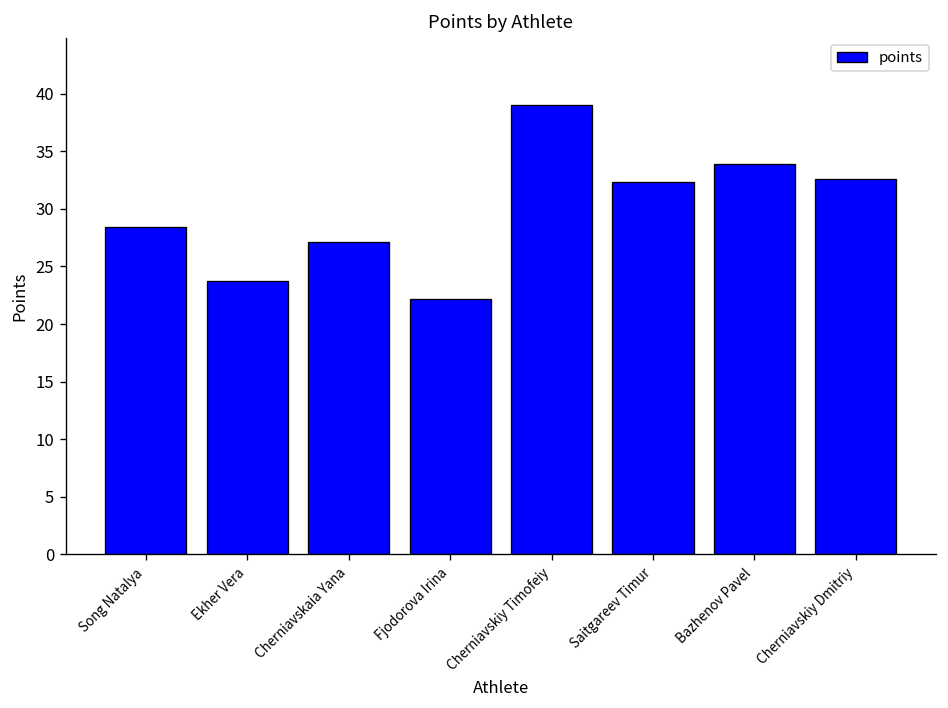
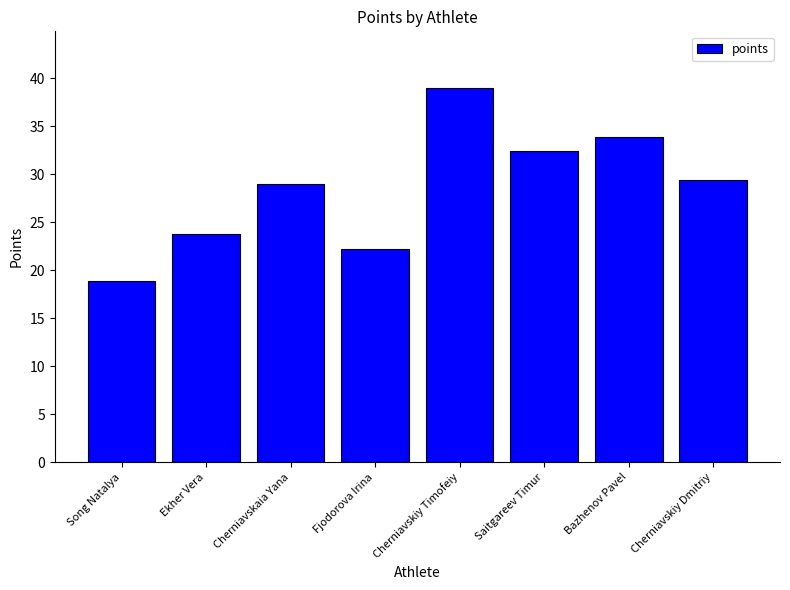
  {
-   "Song Natalya": 28,
+   "Song Natalya": 19,
    "Ekher Vera": 24,
-   "Cherniavskaia Yana": 27,
+   "Cherniavskaia Yana": 29,
    "Fjodorova Irina": 22,
    "Cherniavskiy Timofeiy": 39,
    "Saitgareev Timur": 32,
    "Bazhenov Pavel": 34,
-   "Cherniavskiy Dmitriy": 33
+   "Cherniavskiy Dmitriy": 29
  }
